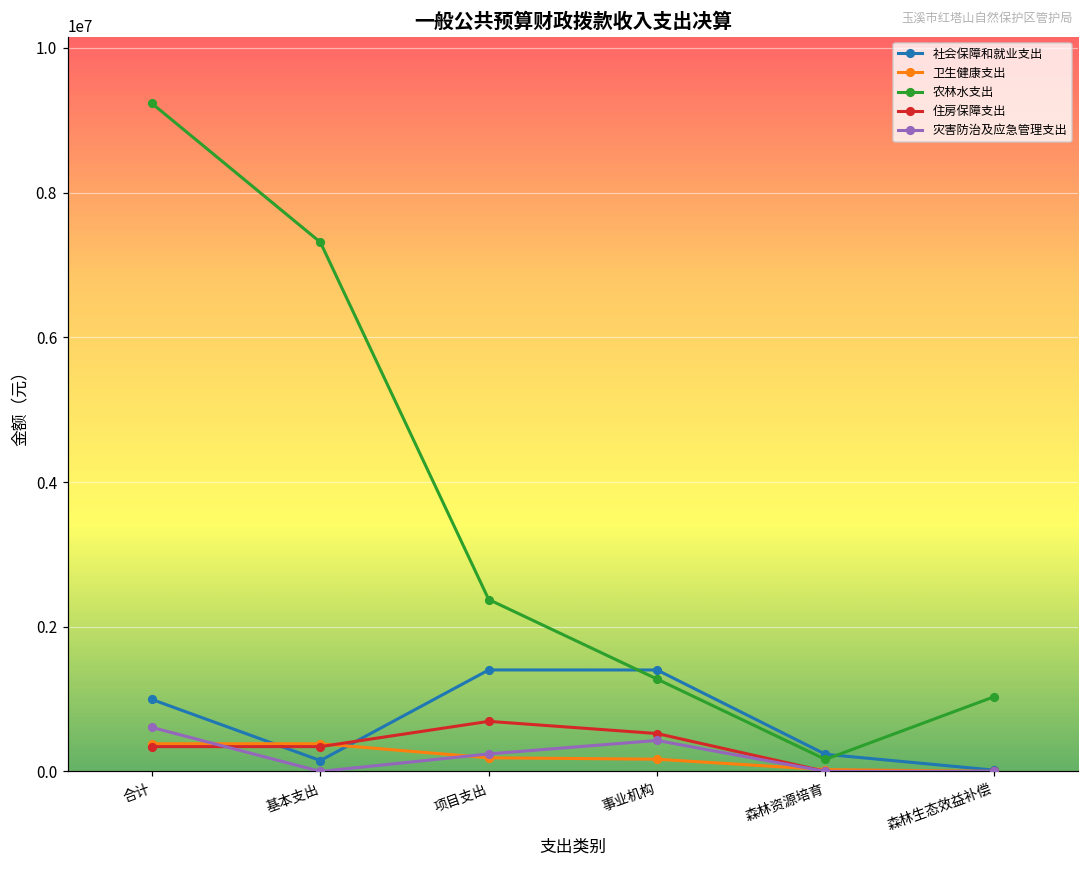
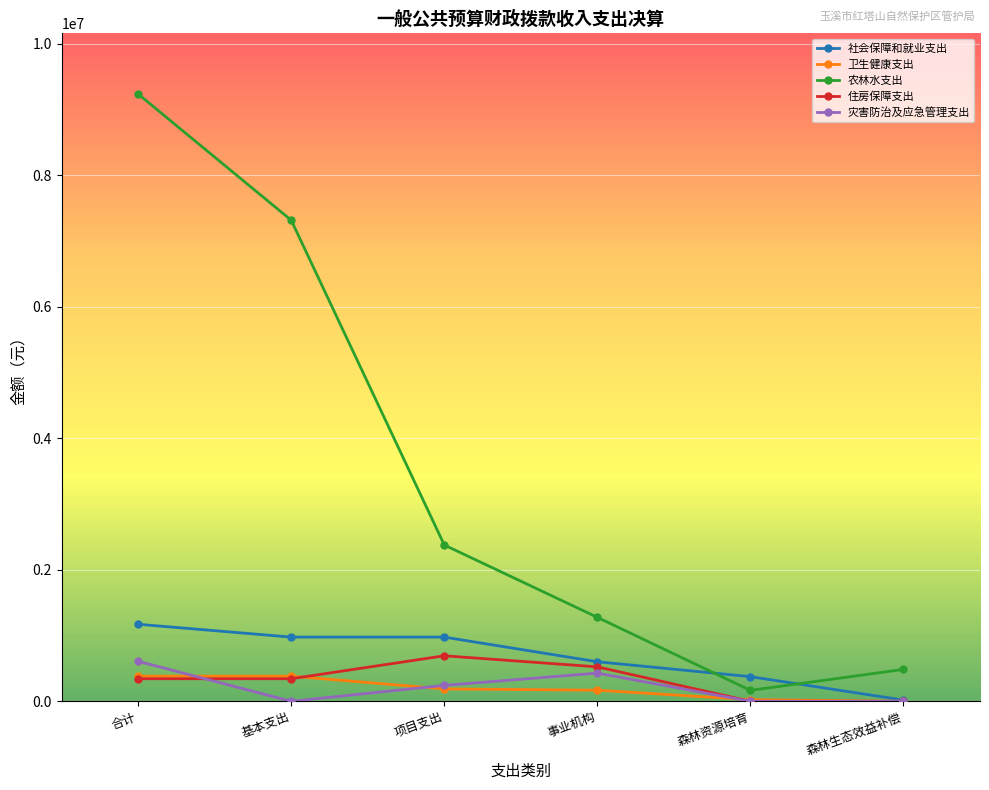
  {
    "社会保障和就业支出": {
-     "合计": 1000000,
-     "基本支出": 100000,
-     "项目支出": 1400000,
-     "事业机构": 1400000,
-     "森林资源培育": 200000
+     "合计": 1200000,
+     "基本支出": 1000000,
+     "项目支出": 1000000,
+     "事业机构": 600000,
+     "森林资源培育": 400000
    },
    "卫生健康支出": {
      "合计": 400000,
      "基本支出": 400000,
      "项目支出": 200000,
      "事业机构": 200000
    },
    "农林水支出": {
      "合计": 9200000,
      "基本支出": 7300000,
      "项目支出": 2400000,
      "事业机构": 1300000,
      "森林资源培育": 200000,
-     "森林生态效益补偿": 1000000
+     "森林生态效益补偿": 500000
    },
    "住房保障支出": {
      "合计": 300000,
      "基本支出": 300000,
      "项目支出": 700000,
      "事业机构": 500000
    },
    "灾害防治及应急管理支出": {
      "合计": 600000,
      "基本支出": 0,
      "项目支出": 200000,
      "事业机构": 400000
    }
  }
